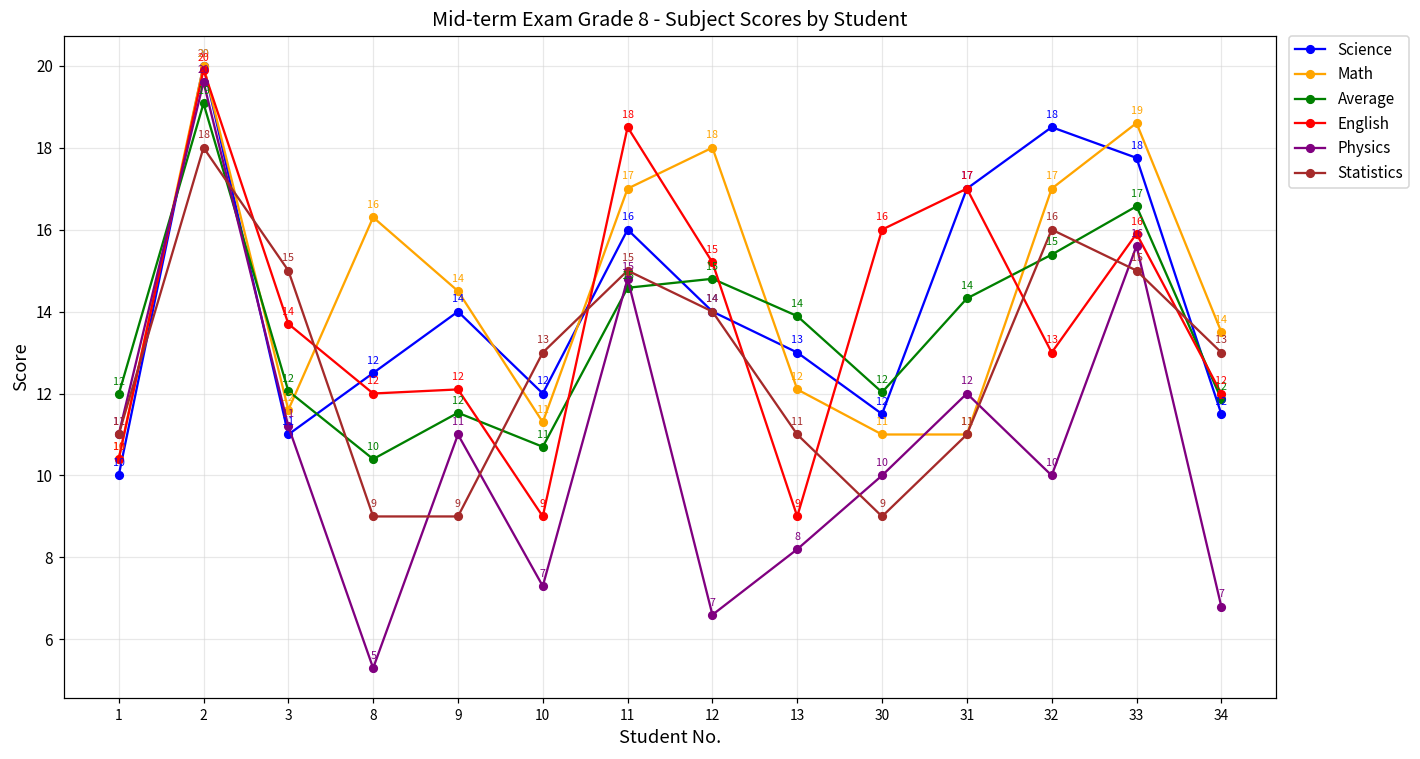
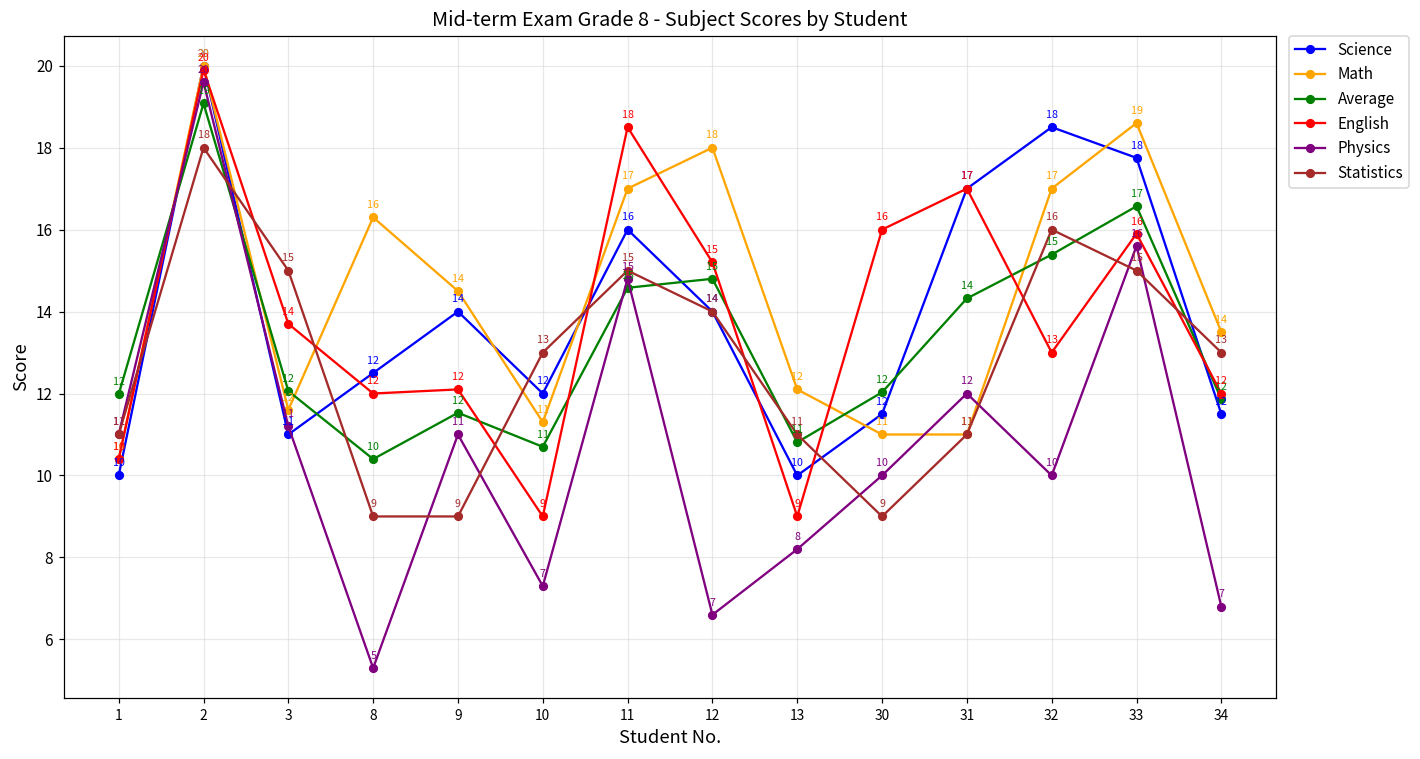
  {
    "Science": {
      "8": 12,
      "10": 12,
      "11": 16,
-     "13": 13,
+     "13": 10,
      "30": 11,
      "32": 18,
      "33": 18
    },
    "Math": {
      "8": 16,
      "9": 14,
      "10": 11,
      "11": 17,
      "12": 18,
      "13": 12,
      "32": 17,
      "33": 19,
      "34": 13
    },
    "Average": {
      "1": 12,
      "2": 19,
      "3": 12,
      "8": 10,
      "10": 11,
-     "13": 14,
+     "13": 11,
      "30": 12,
      "31": 14,
      "32": 15,
      "33": 17,
      "34": 12
    },
    "English": {
      "3": 14,
      "9": 12,
      "10": 9,
      "11": 18,
      "12": 15,
      "13": 9,
      "30": 16,
      "32": 13,
      "33": 16
    },
    "Physics": {
      "8": 5,
      "9": 11,
      "10": 7,
      "12": 7,
      "13": 8,
      "30": 10,
      "31": 12,
      "32": 10,
      "34": 7
    },
    "Statistics": {
      "2": 18,
      "3": 15,
      "8": 9,
      "9": 9,
      "10": 13,
      "30": 9,
      "32": 16,
      "33": 15
    }
  }
